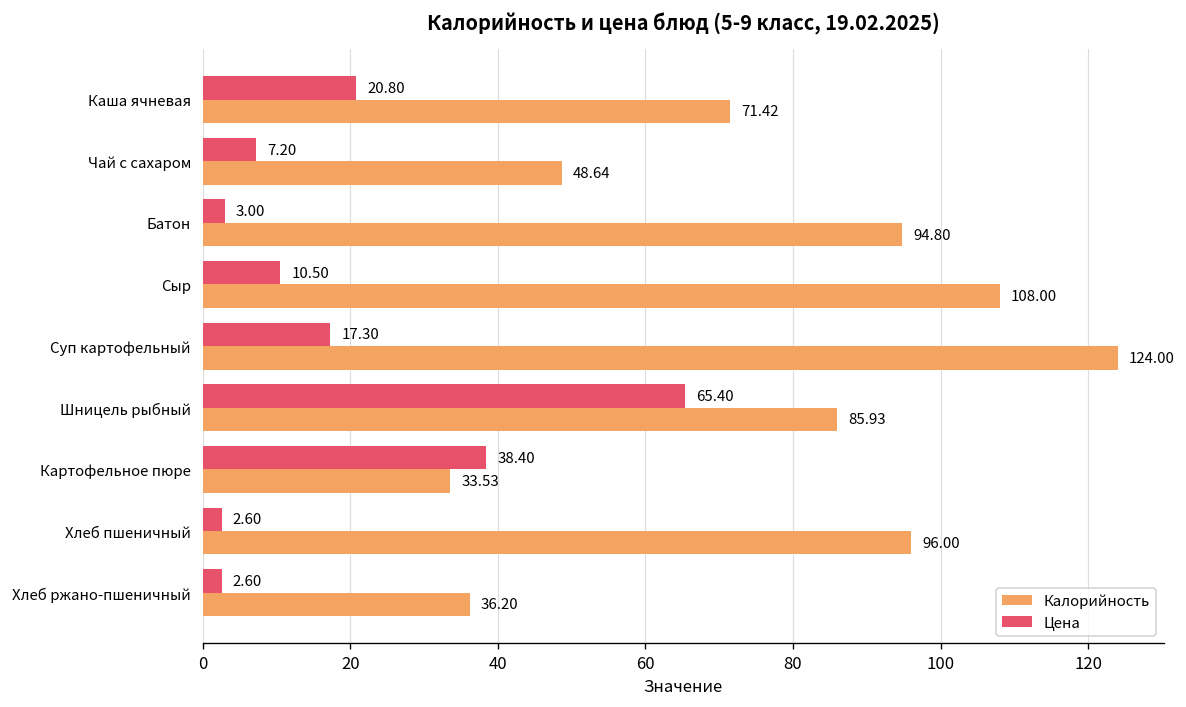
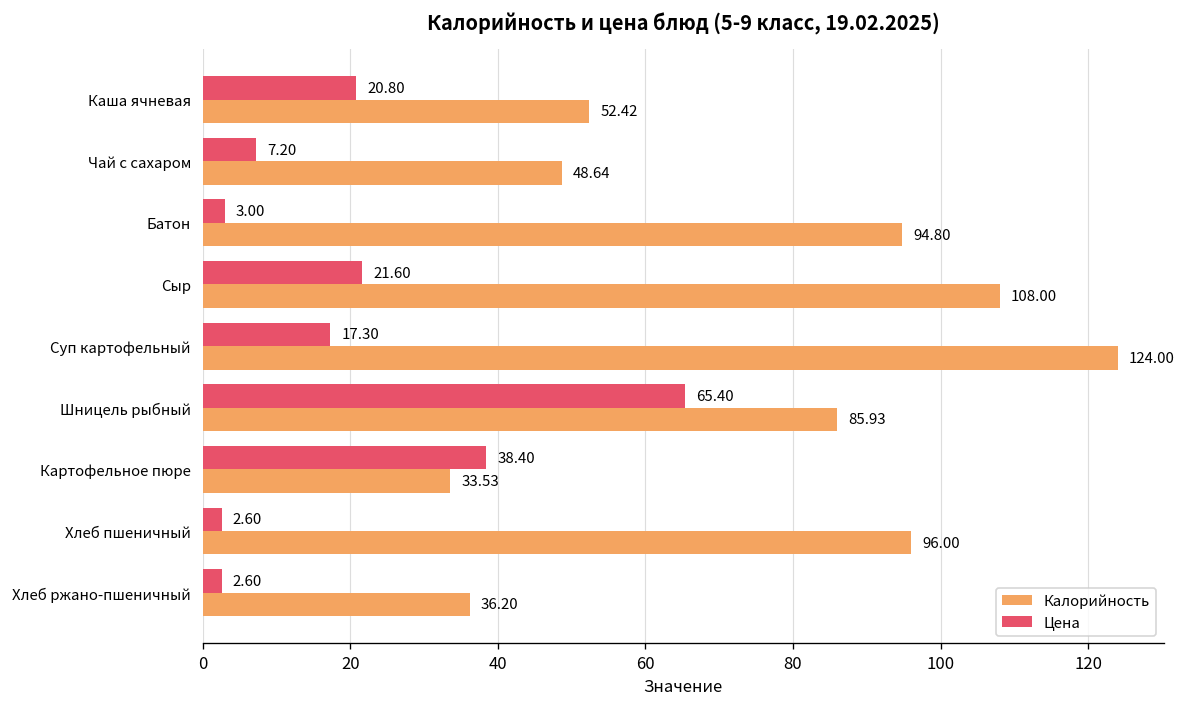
  {
    "Калорийность": {
-     "Каша ячневая": 71.42,
+     "Каша ячневая": 52.42,
      "Чай с сахаром": 48.64,
      "Батон": 94.80,
      "Сыр": 108.00,
      "Суп картофельный": 124.00,
      "Шницель рыбный": 85.93,
      "Картофельное пюре": 33.53,
      "Хлеб пшеничный": 96.00,
      "Хлеб ржано-пшеничный": 36.20
    },
    "Цена": {
      "Каша ячневая": 20.80,
      "Чай с сахаром": 7.20,
      "Батон": 3.00,
-     "Сыр": 10.50,
+     "Сыр": 21.60,
      "Суп картофельный": 17.30,
      "Шницель рыбный": 65.40,
      "Картофельное пюре": 38.40,
      "Хлеб пшеничный": 2.60,
      "Хлеб ржано-пшеничный": 2.60
    }
  }
